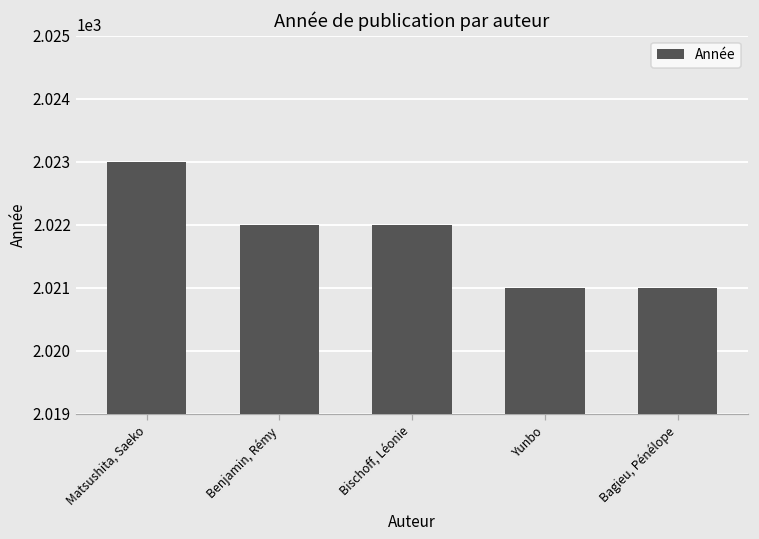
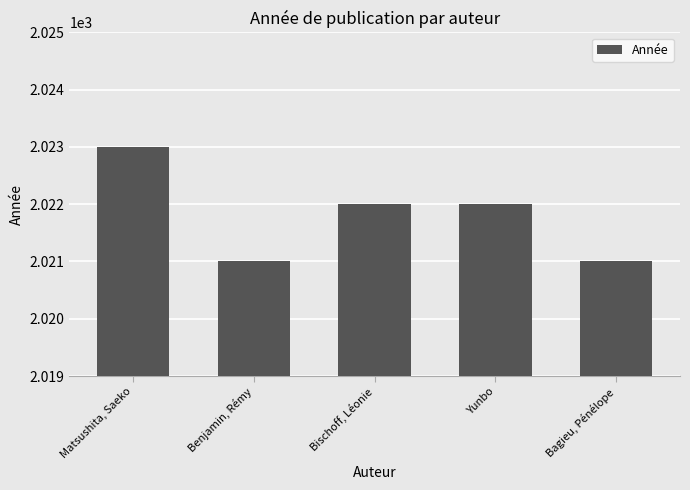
  {
    "Matsushita, Saeko": 2023,
-   "Benjamin, Rémy": 2022,
+   "Benjamin, Rémy": 2021,
    "Bischoff, Léonie": 2022,
-   "Yunbo": 2021,
+   "Yunbo": 2022,
    "Bagieu, Pénélope": 2021
  }
